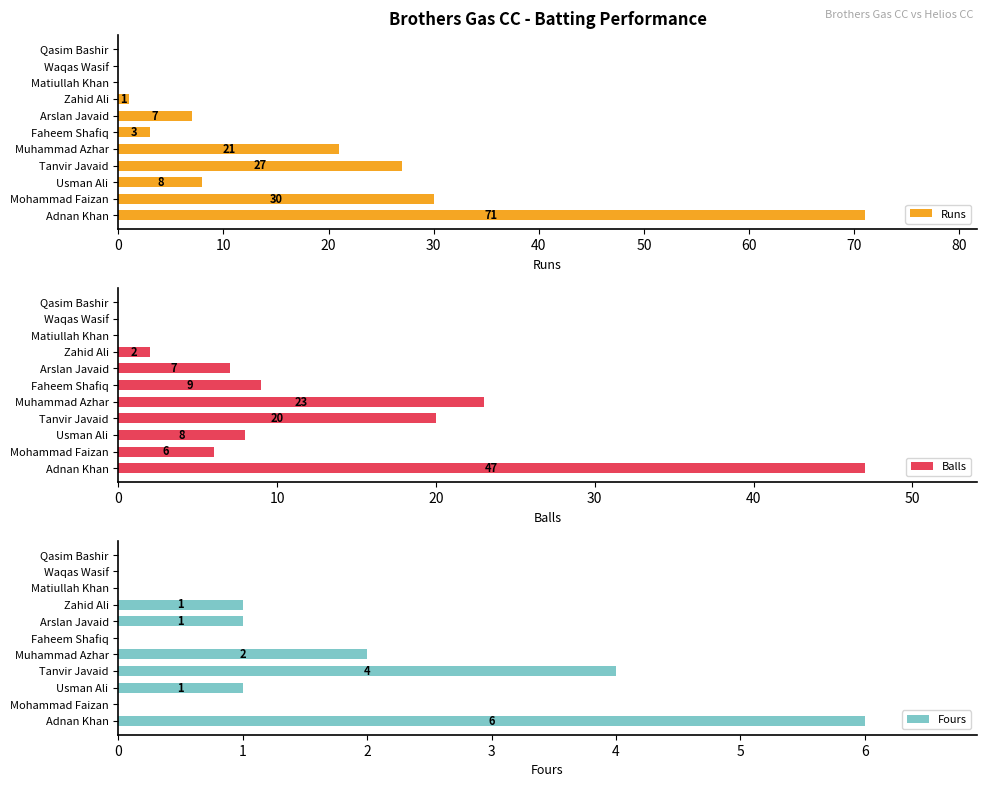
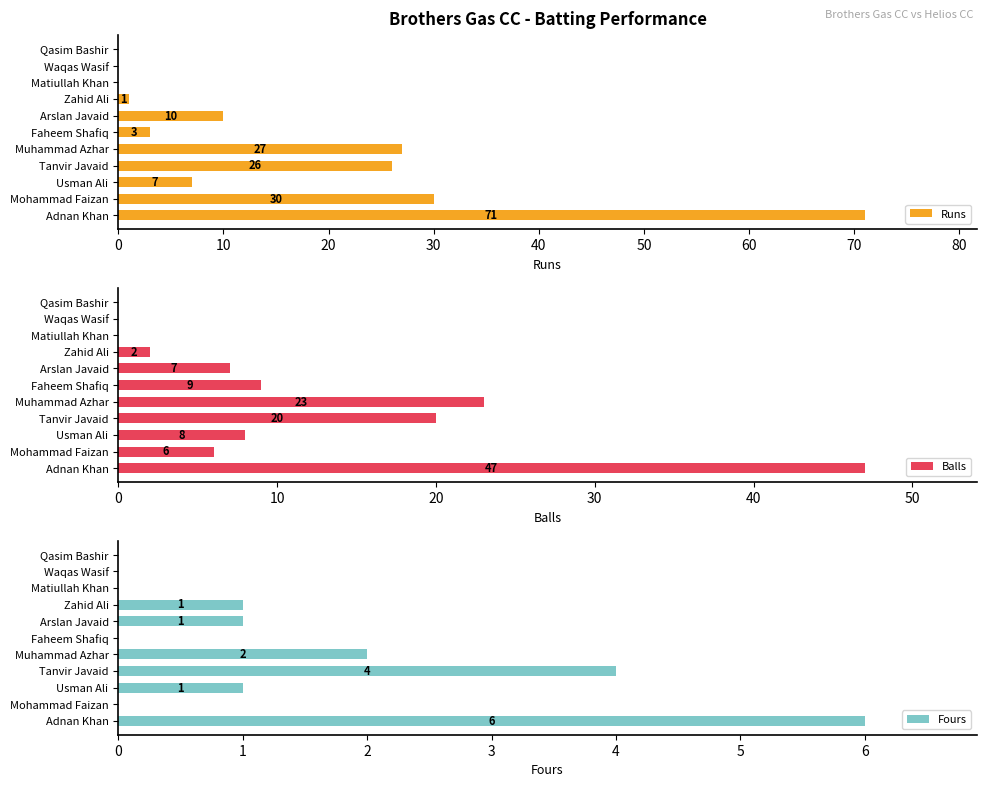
  {
    "Brothers Gas CC - Batting Performance": {
      "Zahid Ali": 1,
-     "Arslan Javaid": 7,
+     "Arslan Javaid": 10,
      "Faheem Shafiq": 3,
-     "Muhammad Azhar": 21,
-     "Tanvir Javaid": 27,
-     "Usman Ali": 8,
+     "Muhammad Azhar": 27,
+     "Tanvir Javaid": 26,
+     "Usman Ali": 7,
      "Mohammad Faizan": 30,
      "Adnan Khan": 71
    }
  }
